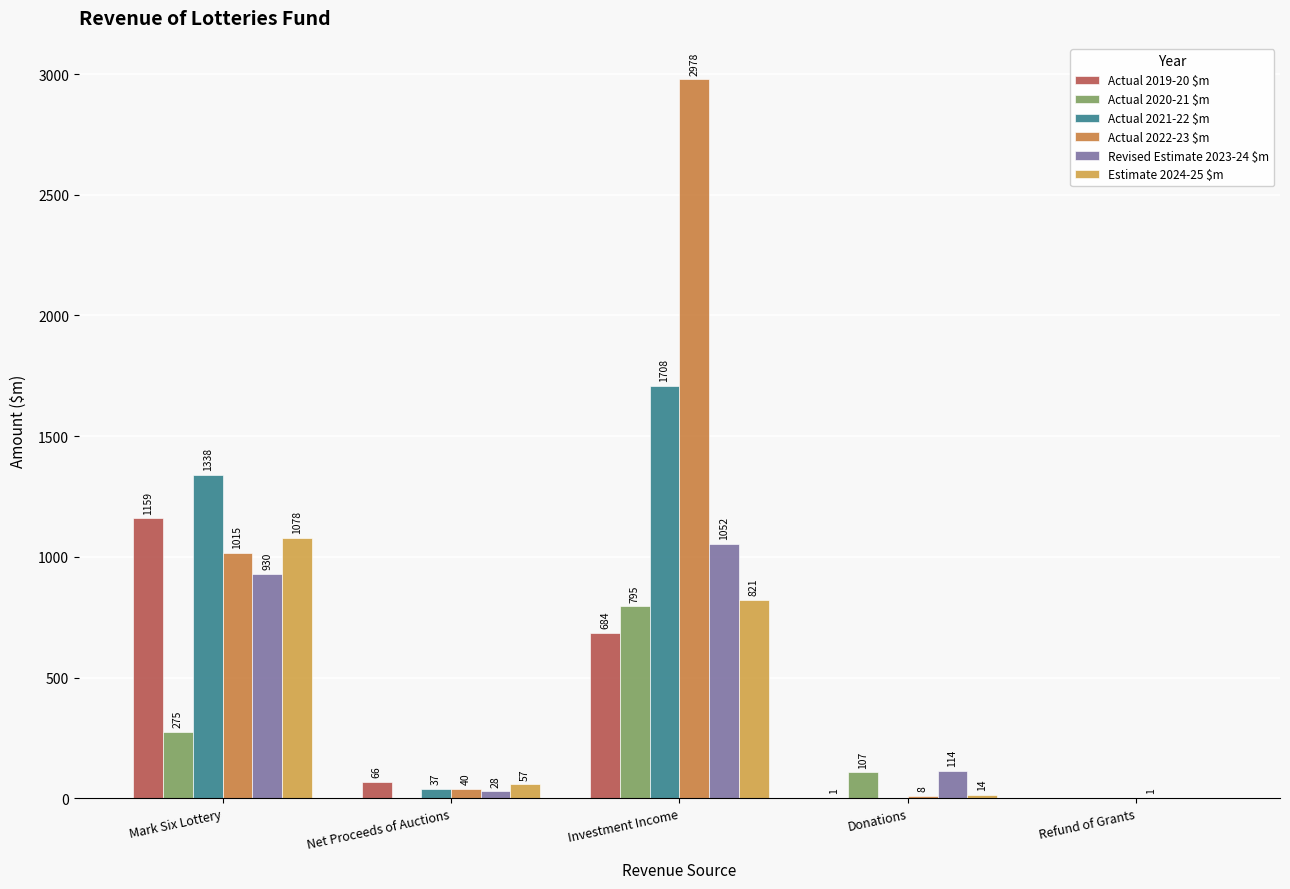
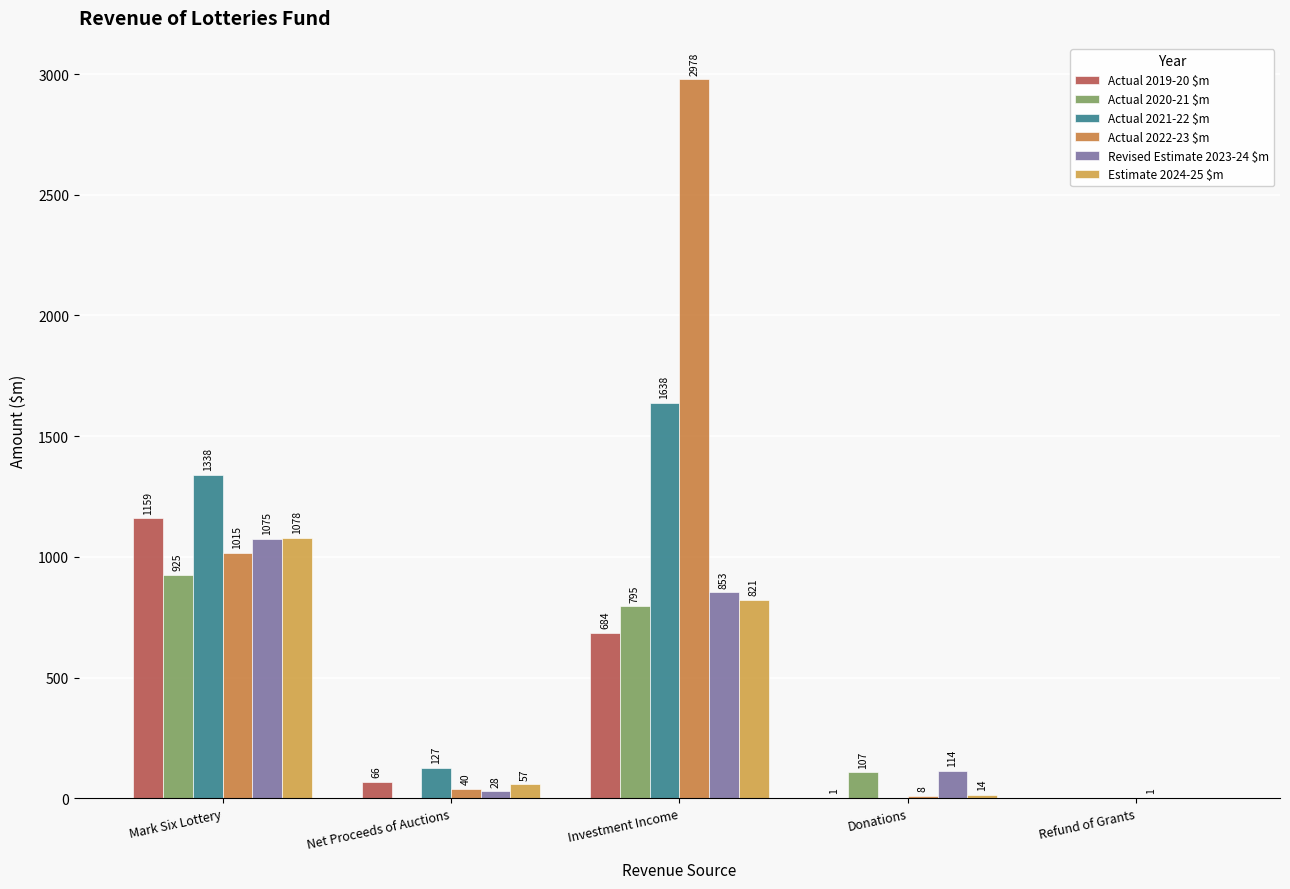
  {
    "Actual 2020-21 $m": {
-     "Mark Six Lottery": 275,
+     "Mark Six Lottery": 925,
      "Investment Income": 795,
      "Donations": 107
    },
    "Actual 2021-22 $m": {
      "Mark Six Lottery": 1338,
-     "Net Proceeds of Auctions": 37,
-     "Investment Income": 1708
+     "Net Proceeds of Auctions": 127,
+     "Investment Income": 1638
    },
    "Revised Estimate 2023-24 $m": {
-     "Mark Six Lottery": 930,
+     "Mark Six Lottery": 1075,
      "Net Proceeds of Auctions": 28,
-     "Investment Income": 1052,
+     "Investment Income": 853,
      "Donations": 114
    }
  }
